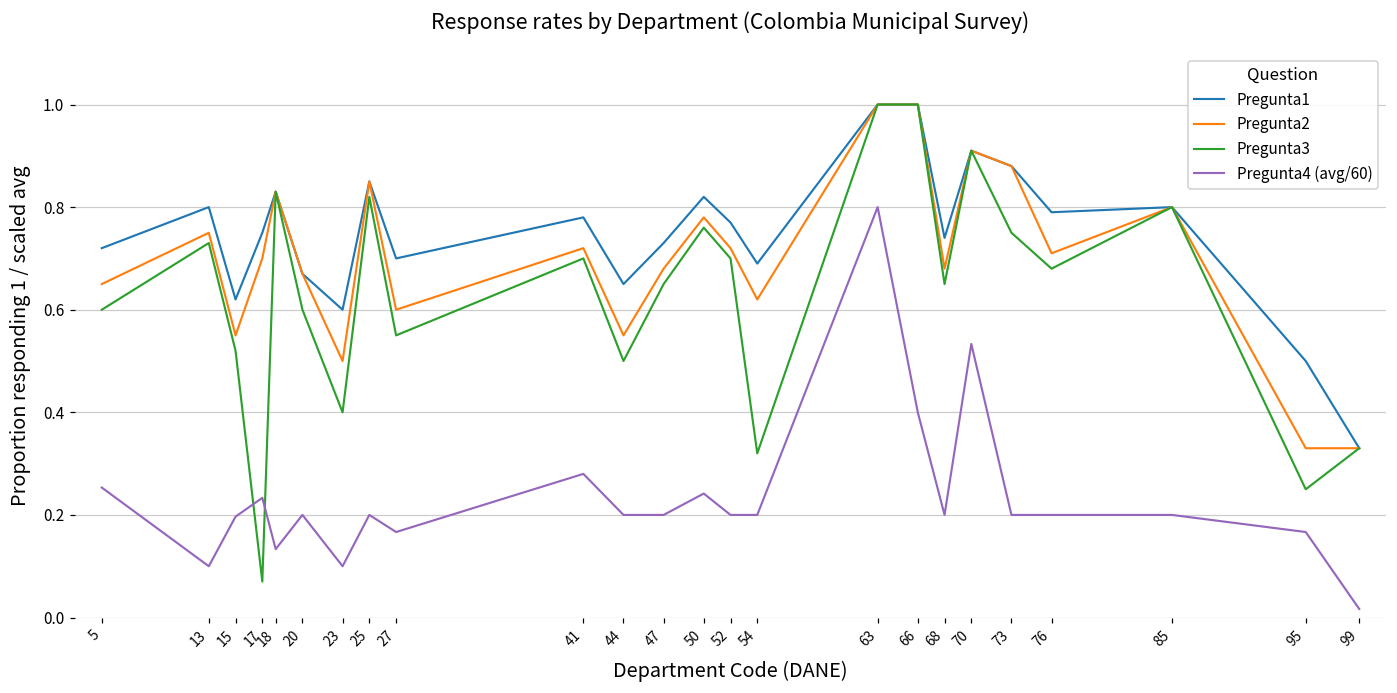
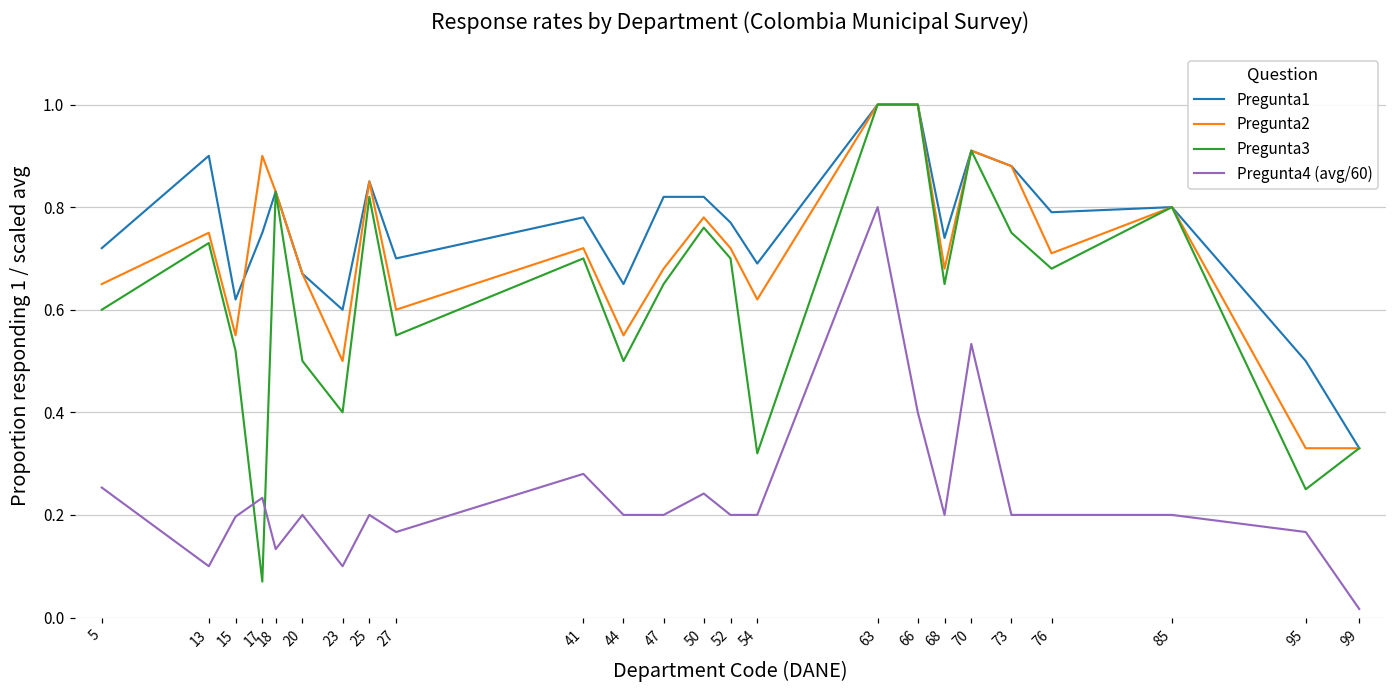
  {
    "Pregunta1": {
      "5": 0.72,
-     "13": 0.8,
+     "13": 0.9,
      "15": 0.62,
      "17": 0.75,
      "23": 0.60,
      "27": 0.70,
      "41": 0.78,
      "44": 0.65,
-     "47": 0.73,
+     "47": 0.82,
      "50": 0.82,
      "52": 0.77,
      "54": 0.69,
      "68": 0.74,
      "76": 0.79,
      "95": 0.50
    },
    "Pregunta2": {
      "5": 0.65,
      "13": 0.75,
      "15": 0.55,
-     "17": 0.7,
+     "17": 0.9,
      "23": 0.5,
      "27": 0.6,
      "41": 0.72,
      "44": 0.55,
      "47": 0.68,
      "50": 0.78,
      "52": 0.72,
      "54": 0.62,
      "68": 0.68,
      "76": 0.71,
      "95": 0.33
    },
    "Pregunta3": {
      "5": 0.6,
      "13": 0.73,
      "15": 0.52,
      "17": 0.07,
-     "20": 0.6,
+     "20": 0.5,
      "23": 0.4,
      "25": 0.82,
      "27": 0.55,
      "41": 0.7,
      "44": 0.5,
      "47": 0.65,
      "50": 0.76,
      "52": 0.7,
      "54": 0.32,
      "68": 0.65,
      "73": 0.75,
      "76": 0.68,
      "95": 0.25
    },
    "Pregunta4 (avg/60)": {
      "5": 0.25,
      "13": 0.10,
      "15": 0.20,
      "17": 0.23,
      "18": 0.13,
      "20": 0.20,
      "23": 0.10,
      "25": 0.20,
      "27": 0.17,
      "41": 0.28,
      "44": 0.20,
      "47": 0.20,
      "50": 0.24,
      "52": 0.20,
      "54": 0.20,
      "63": 0.80,
      "66": 0.40,
      "68": 0.20,
      "70": 0.53,
      "73": 0.20,
      "76": 0.20,
      "85": 0.20,
      "95": 0.17,
      "99": 0.02
    }
  }
